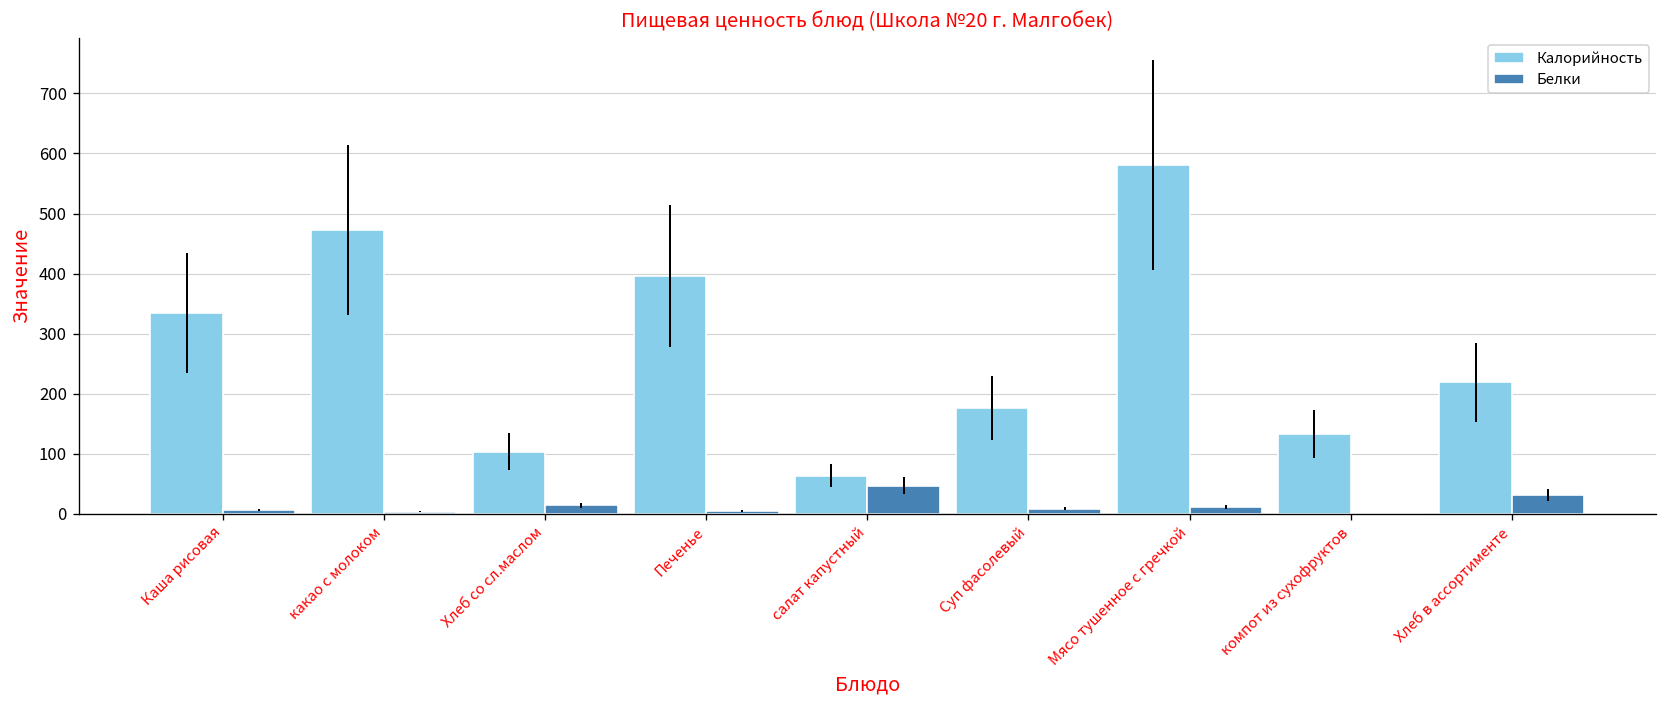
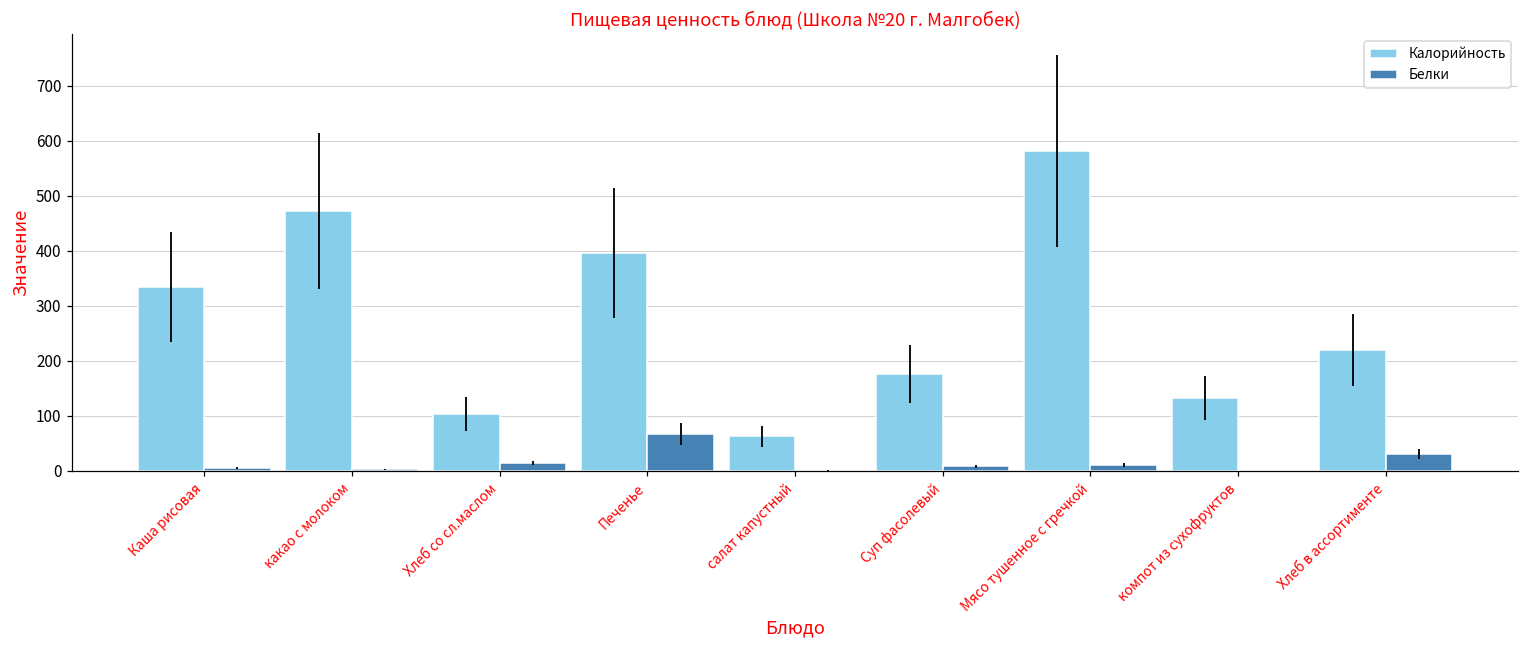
  {
    "Калорийность": {
      "Каша рисовая": 330,
      "какао с молоком": 470,
      "Хлеб со сл.маслом": 100,
      "Печенье": 400,
      "салат капустный": 60,
      "Суп фасолевый": 180,
      "Мясо тушенное с гречкой": 580,
      "компот из сухофруктов": 130,
      "Хлеб в ассортименте": 220
    },
    "Белки": {
      "Каша рисовая": 10,
      "Хлеб со сл.маслом": 10,
-     "Печенье": 0,
-     "салат капустный": 50,
+     "Печенье": 70,
+     "салат капустный": 0,
      "Суп фасолевый": 10,
      "Мясо тушенное с гречкой": 10,
      "Хлеб в ассортименте": 30
    }
  }
